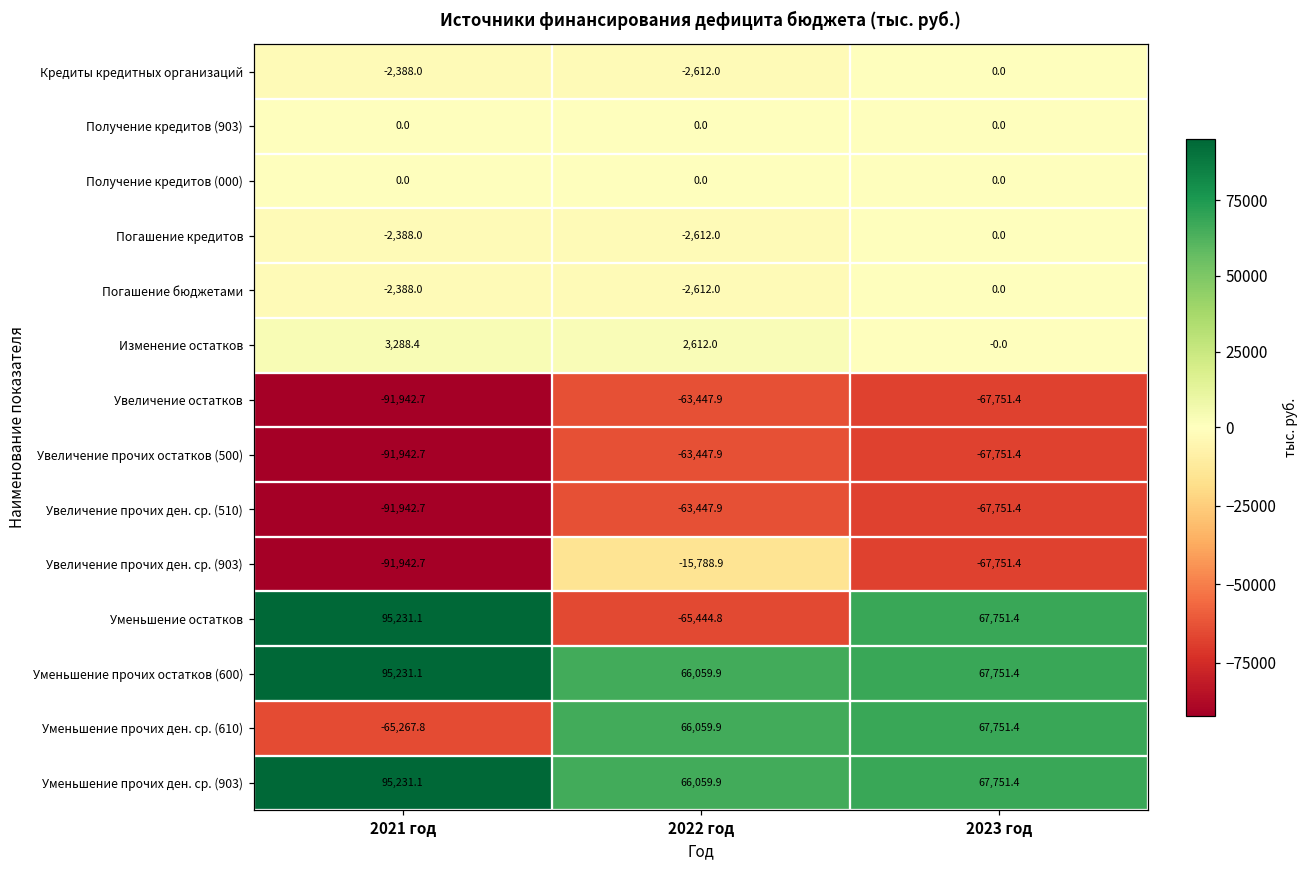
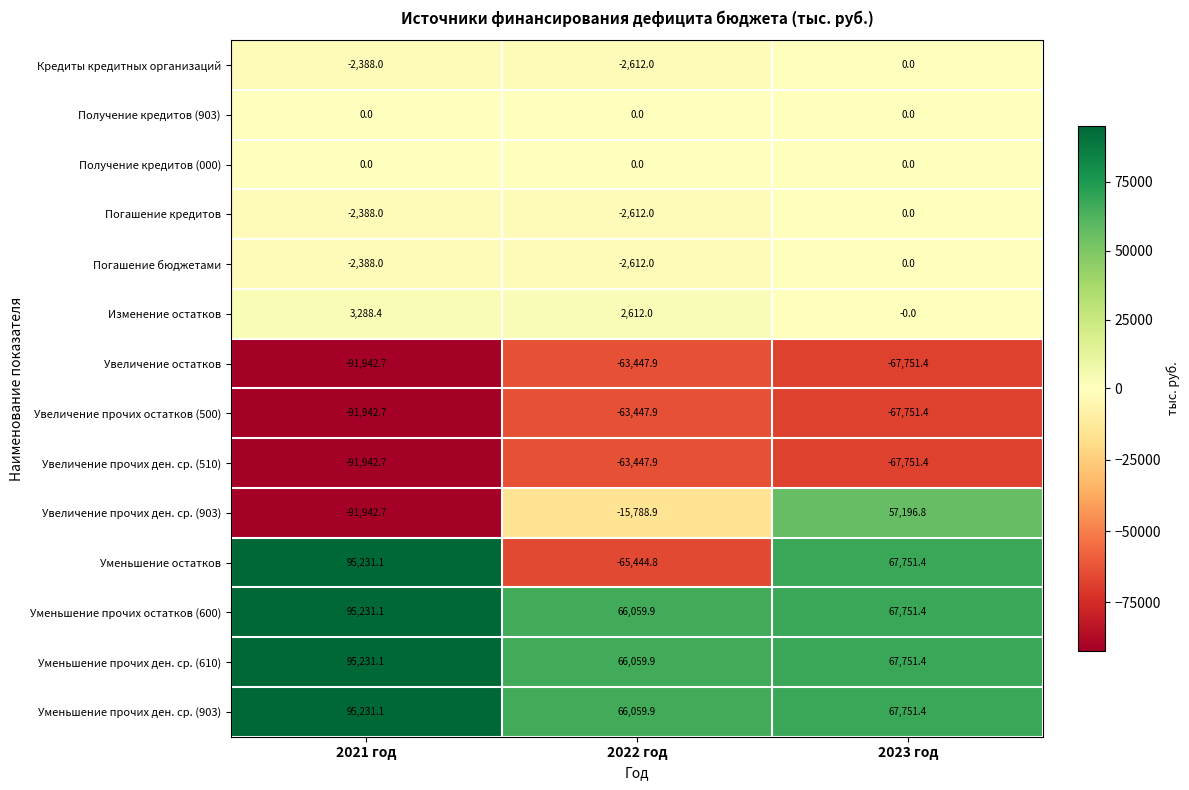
  {
    "Кредиты кредитных организаций": {
      "2021 год": "-2,388.0",
      "2022 год": "-2,612.0",
      "2023 год": "0.0"
    },
    "Получение кредитов (903)": {
      "2021 год": "0.0",
      "2022 год": "0.0",
      "2023 год": "0.0"
    },
    "Получение кредитов (000)": {
      "2021 год": "0.0",
      "2022 год": "0.0",
      "2023 год": "0.0"
    },
    "Погашение кредитов": {
      "2021 год": "-2,388.0",
      "2022 год": "-2,612.0",
      "2023 год": "0.0"
    },
    "Погашение бюджетами": {
      "2021 год": "-2,388.0",
      "2022 год": "-2,612.0",
      "2023 год": "0.0"
    },
    "Изменение остатков": {
      "2021 год": "3,288.4",
      "2022 год": "2,612.0",
      "2023 год": "-0.0"
    },
    "Увеличение остатков": {
      "2021 год": "-91,942.7",
      "2022 год": "-63,447.9",
      "2023 год": "-67,751.4"
    },
    "Увеличение прочих остатков (500)": {
      "2021 год": "-91,942.7",
      "2022 год": "-63,447.9",
      "2023 год": "-67,751.4"
    },
    "Увеличение прочих ден. ср. (510)": {
      "2021 год": "-91,942.7",
      "2022 год": "-63,447.9",
      "2023 год": "-67,751.4"
    },
    "Увеличение прочих ден. ср. (903)": {
      "2021 год": "-91,942.7",
      "2022 год": "-15,788.9",
-     "2023 год": "-67,751.4"
+     "2023 год": "57,196.8"
    },
    "Уменьшение остатков": {
      "2021 год": "95,231.1",
      "2022 год": "-65,444.8",
      "2023 год": "67,751.4"
    },
    "Уменьшение прочих остатков (600)": {
      "2021 год": "95,231.1",
      "2022 год": "66,059.9",
      "2023 год": "67,751.4"
    },
    "Уменьшение прочих ден. ср. (610)": {
-     "2021 год": "-65,267.8",
+     "2021 год": "95,231.1",
      "2022 год": "66,059.9",
      "2023 год": "67,751.4"
    },
    "Уменьшение прочих ден. ср. (903)": {
      "2021 год": "95,231.1",
      "2022 год": "66,059.9",
      "2023 год": "67,751.4"
    }
  }
